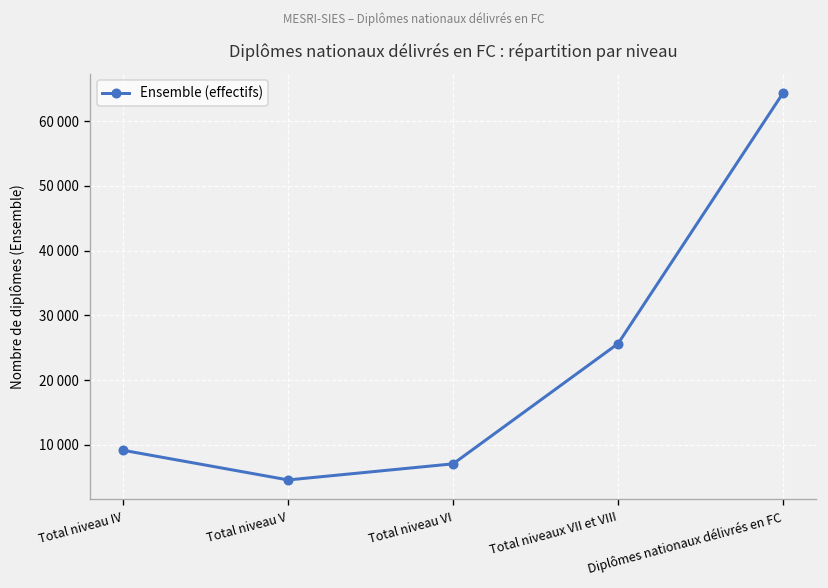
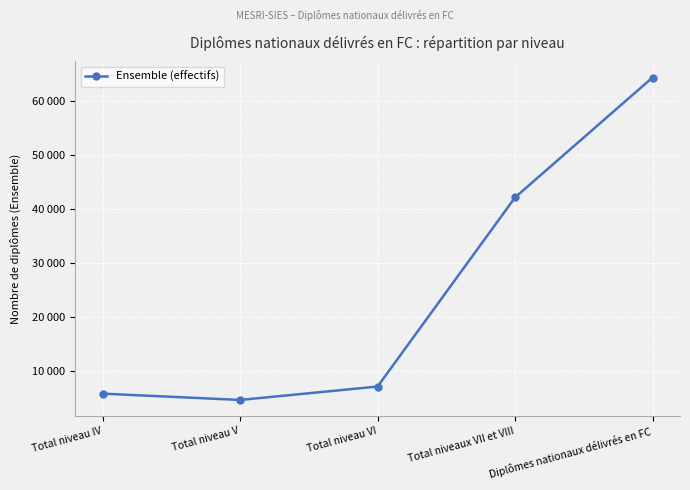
  {
-   "Total niveau IV": 9000,
+   "Total niveau IV": 6000,
    "Total niveau V": 5000,
    "Total niveau VI": 7000,
-   "Total niveaux VII et VIII": 26000,
+   "Total niveaux VII et VIII": 42000,
    "Diplômes nationaux délivrés en FC": 64000
  }
